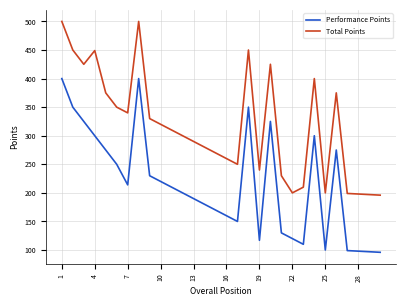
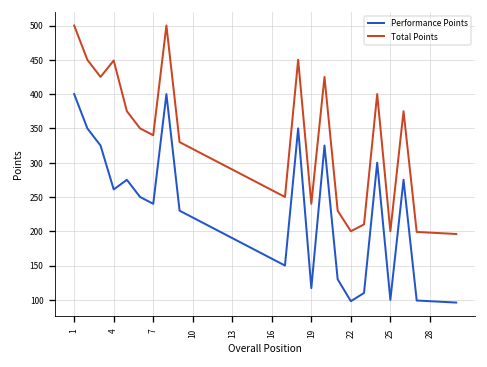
  {
    "Performance Points": {
      "1": 400,
-     "4": 300,
-     "7": 210,
+     "4": 260,
+     "7": 240,
      "10": 220,
      "13": 190,
      "16": 160,
      "19": 120,
-     "22": 120,
+     "22": 100,
      "25": 100,
      "28": 100
    },
    "Total Points": {
      "1": 500,
      "4": 450,
      "7": 340,
      "10": 320,
      "13": 290,
      "16": 260,
      "19": 240,
      "22": 200,
      "25": 200,
      "28": 200
    }
  }
